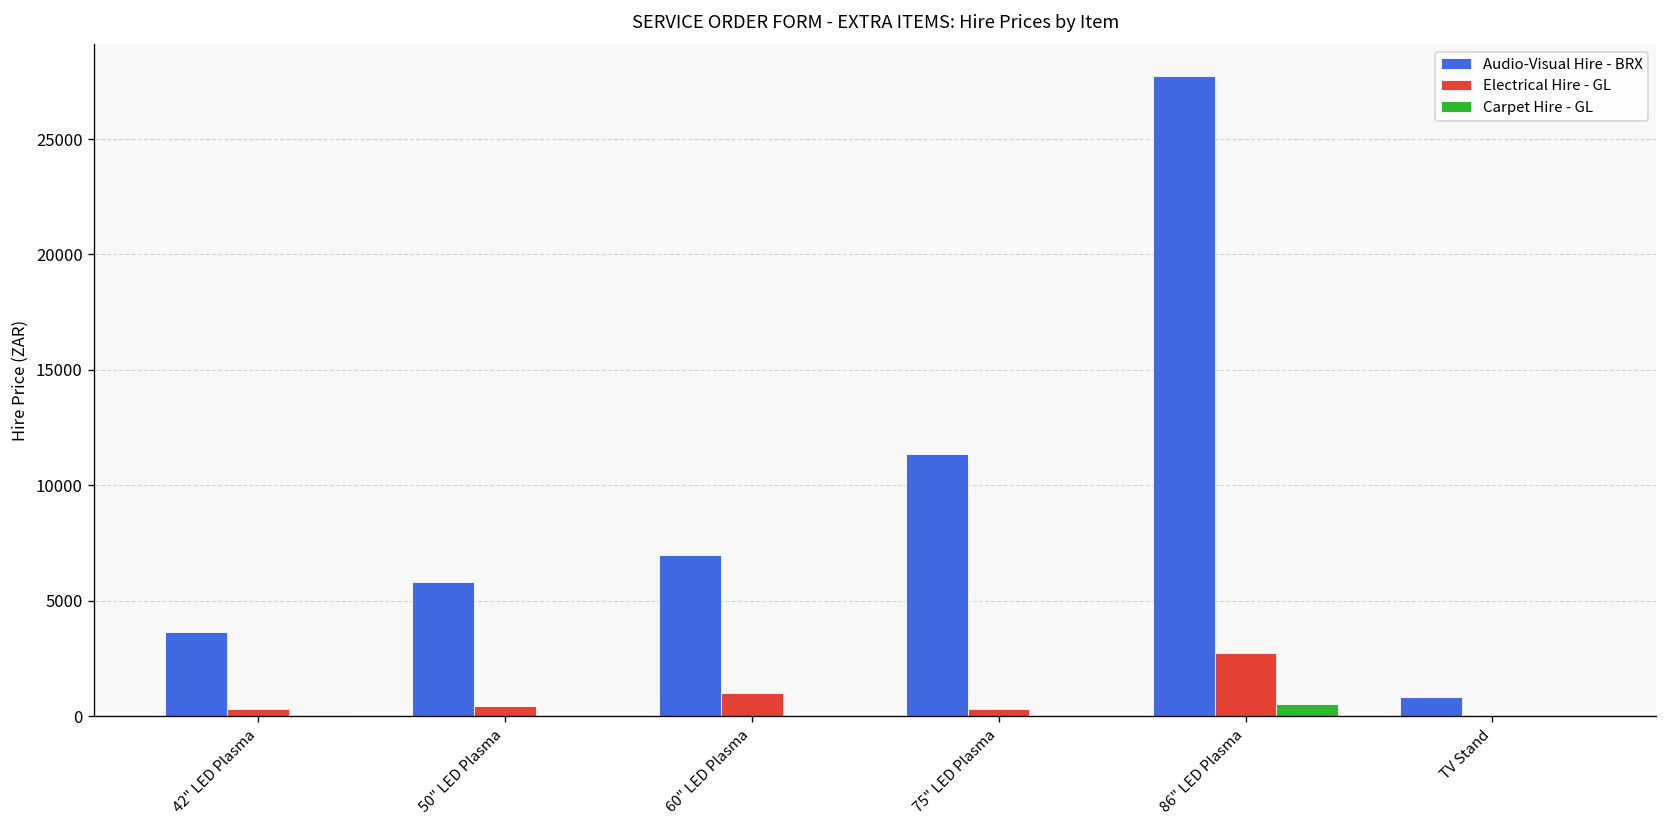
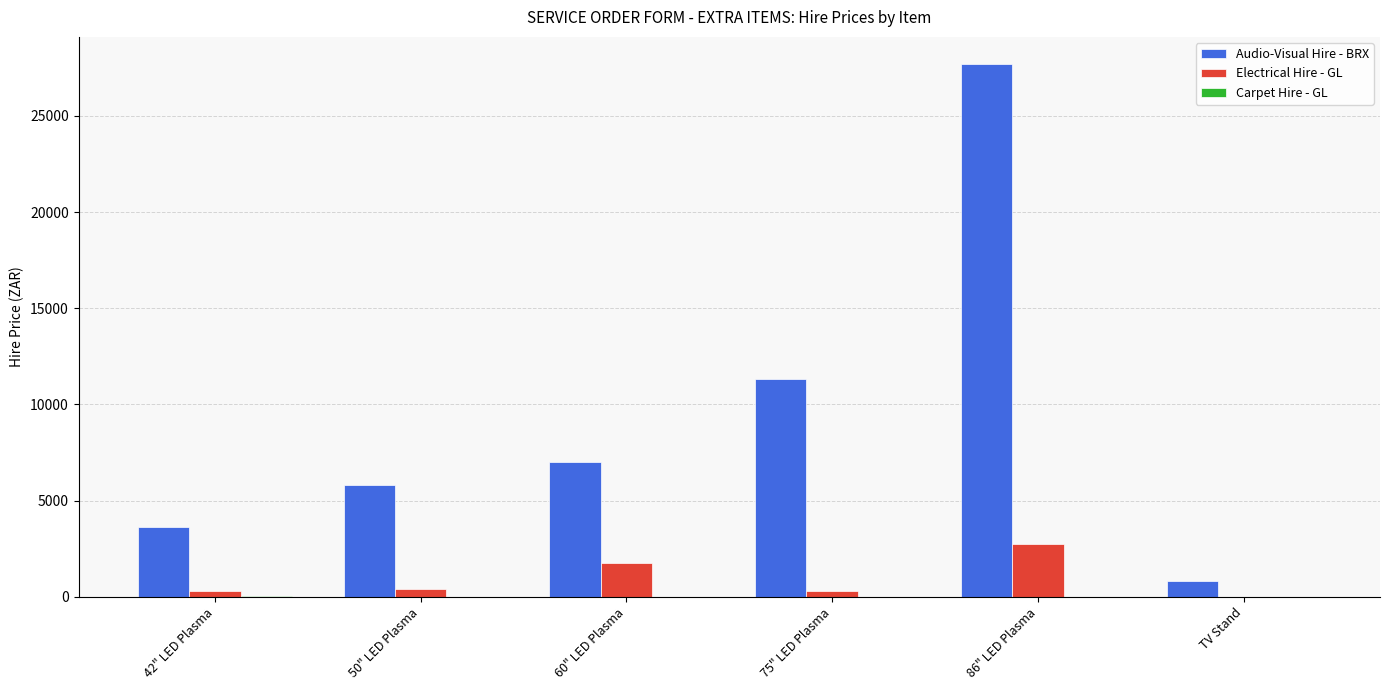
  {
    "Audio-Visual Hire - BRX": {
      "42\" LED Plasma": 3600,
      "50\" LED Plasma": 5800,
      "60\" LED Plasma": 7000,
      "75\" LED Plasma": 11300,
      "86\" LED Plasma": 27700,
      "TV Stand": 800
    },
    "Electrical Hire - GL": {
      "42\" LED Plasma": 300,
      "50\" LED Plasma": 400,
-     "60\" LED Plasma": 1000,
+     "60\" LED Plasma": 1800,
      "75\" LED Plasma": 300,
      "86\" LED Plasma": 2700,
      "TV Stand": 0
    },
    "Carpet Hire - GL": {
      "50\" LED Plasma": 0,
      "60\" LED Plasma": 0,
      "75\" LED Plasma": 0,
-     "86\" LED Plasma": 500,
+     "86\" LED Plasma": 0,
      "TV Stand": 0
    }
  }
